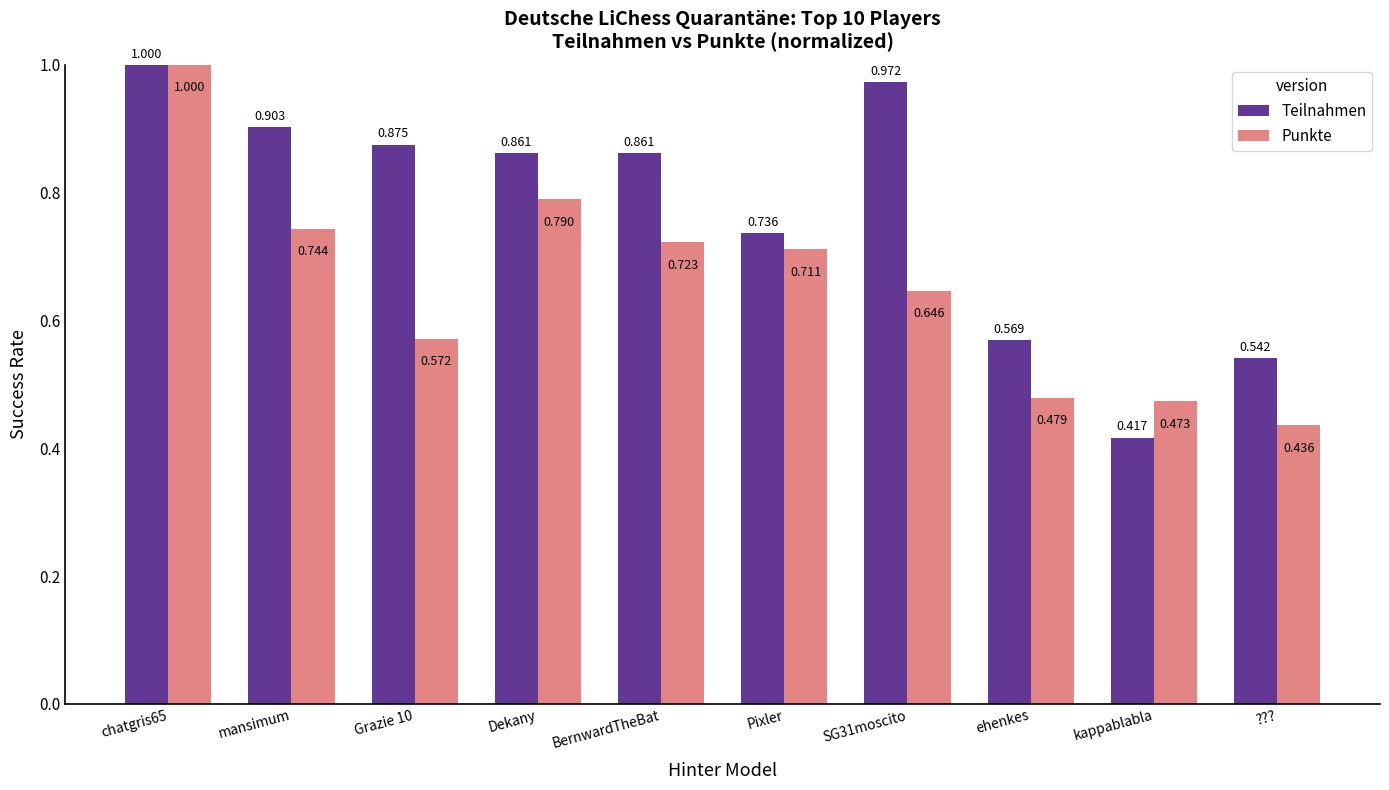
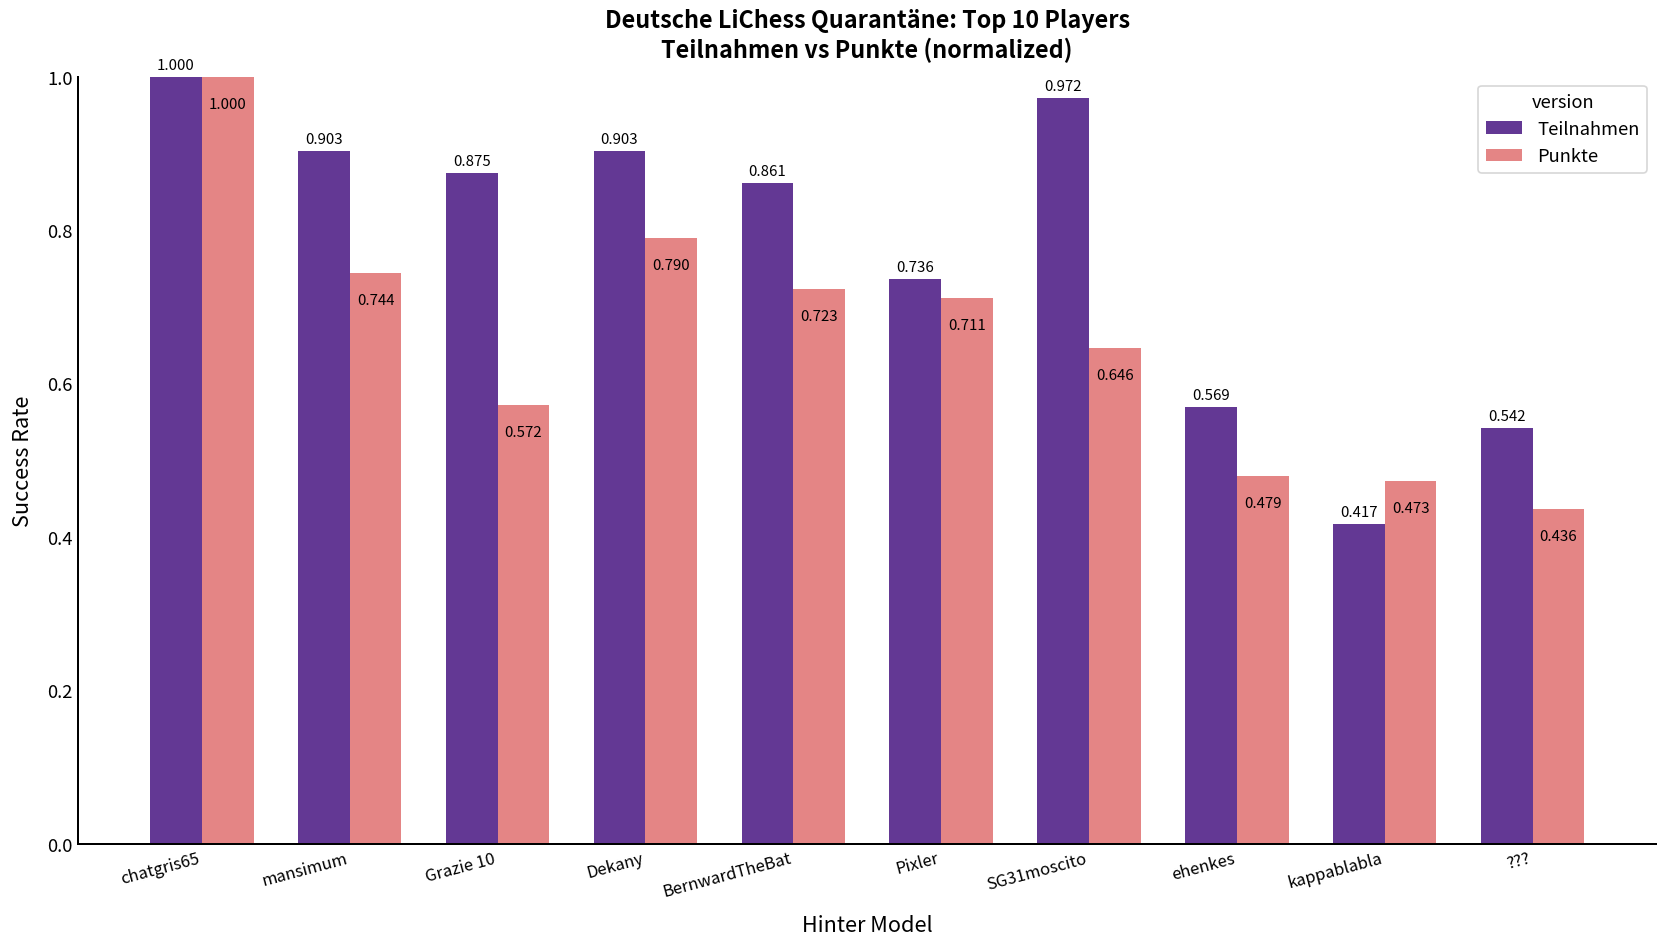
  {
    "Teilnahmen": {
      "chatgris65": 1.000,
      "mansimum": 0.903,
      "Grazie 10": 0.875,
-     "Dekany": 0.861,
+     "Dekany": 0.903,
      "BernwardTheBat": 0.861,
      "Pixler": 0.736,
      "SG31moscito": 0.972,
      "ehenkes": 0.569,
      "kappablabla": 0.417,
      "???": 0.542
    },
    "Punkte": {
      "chatgris65": 1.000,
      "mansimum": 0.744,
      "Grazie 10": 0.572,
      "Dekany": 0.790,
      "BernwardTheBat": 0.723,
      "Pixler": 0.711,
      "SG31moscito": 0.646,
      "ehenkes": 0.479,
      "kappablabla": 0.473,
      "???": 0.436
    }
  }
